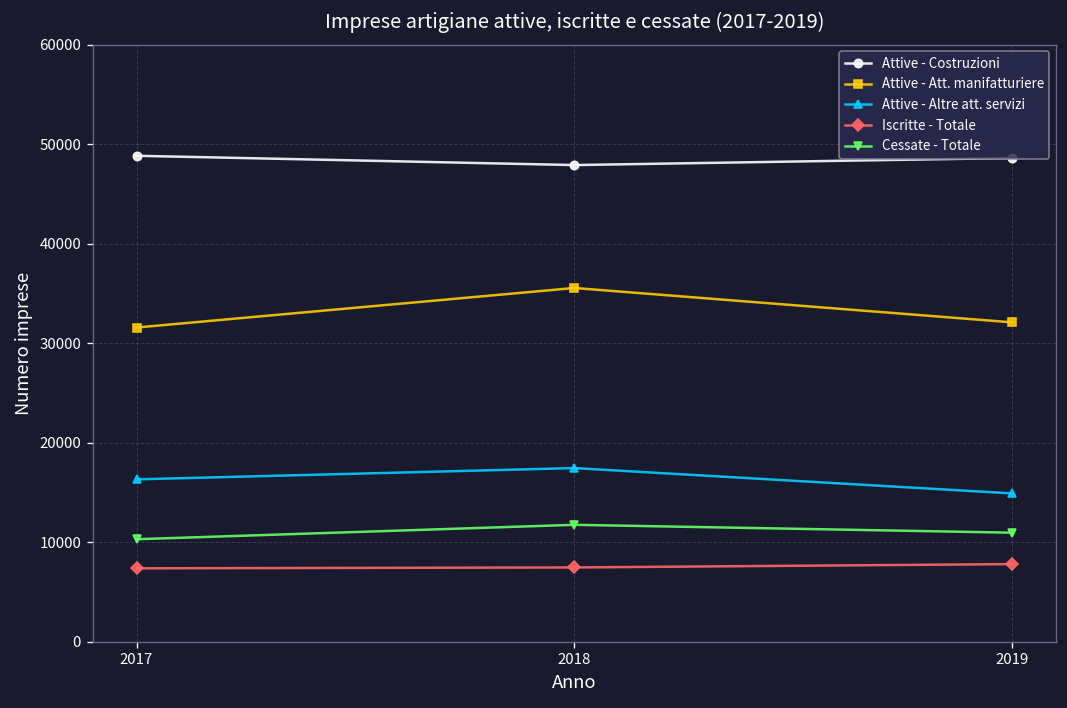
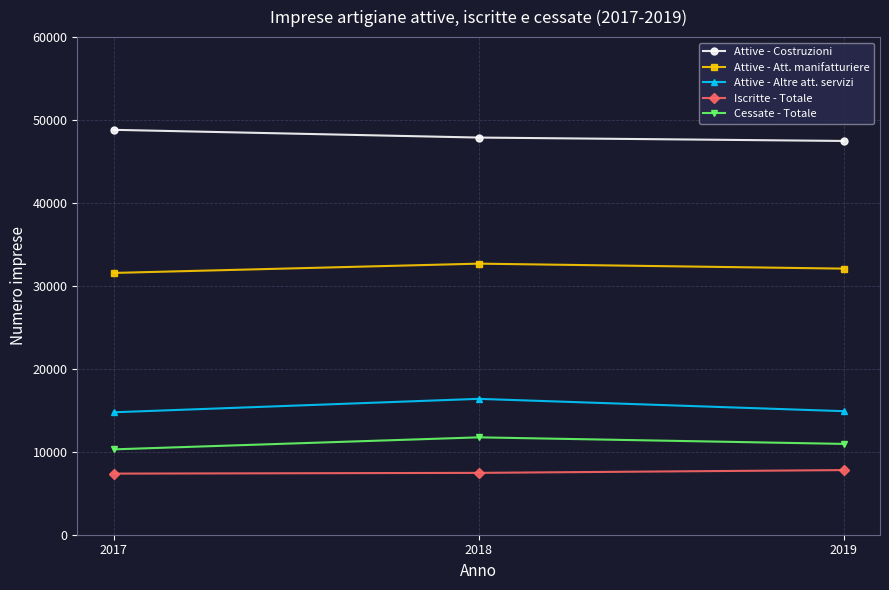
  {
    "Attive - Costruzioni": {
      "2017": 49000,
      "2018": 48000,
-     "2019": 49000
+     "2019": 47000
    },
    "Attive - Att. manifatturiere": {
      "2017": 32000,
-     "2018": 36000,
+     "2018": 33000,
      "2019": 32000
    },
    "Attive - Altre att. servizi": {
-     "2017": 16000,
-     "2018": 17000,
+     "2017": 15000,
+     "2018": 16000,
      "2019": 15000
    },
    "Iscritte - Totale": {
      "2017": 7000,
      "2018": 7000,
      "2019": 8000
    },
    "Cessate - Totale": {
      "2017": 10000,
      "2018": 12000,
      "2019": 11000
    }
  }
